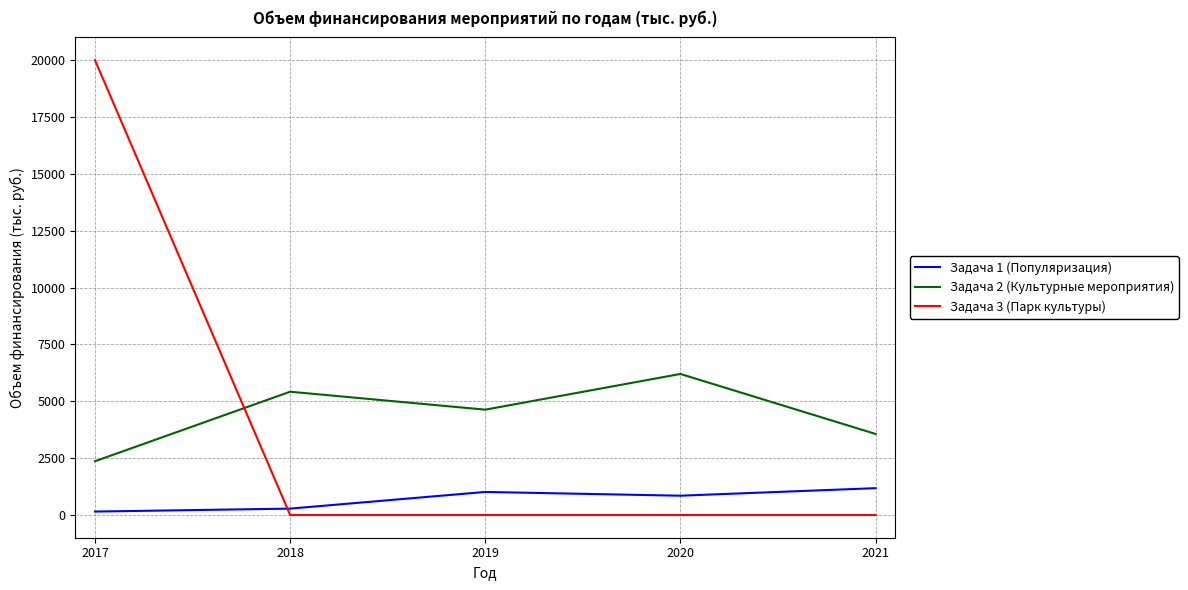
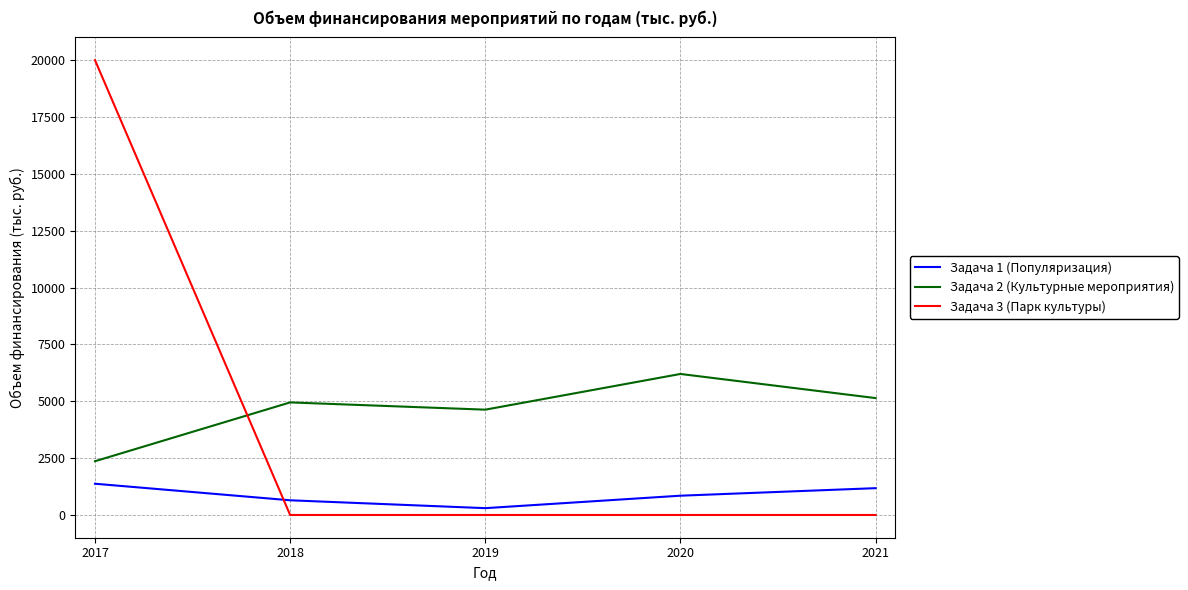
  {
    "Задача 1 (Популяризация)": {
-     "2017": 200,
-     "2018": 300,
-     "2019": 1000,
+     "2017": 1400,
+     "2018": 600,
+     "2019": 300,
      "2020": 800,
      "2021": 1200
    },
    "Задача 2 (Культурные мероприятия)": {
      "2017": 2400,
-     "2018": 5400,
+     "2018": 5000,
      "2019": 4600,
      "2020": 6200,
-     "2021": 3600
+     "2021": 5100
    },
    "Задача 3 (Парк культуры)": {
      "2017": 20000,
      "2018": 0,
      "2019": 0,
      "2020": 0,
      "2021": 0
    }
  }
